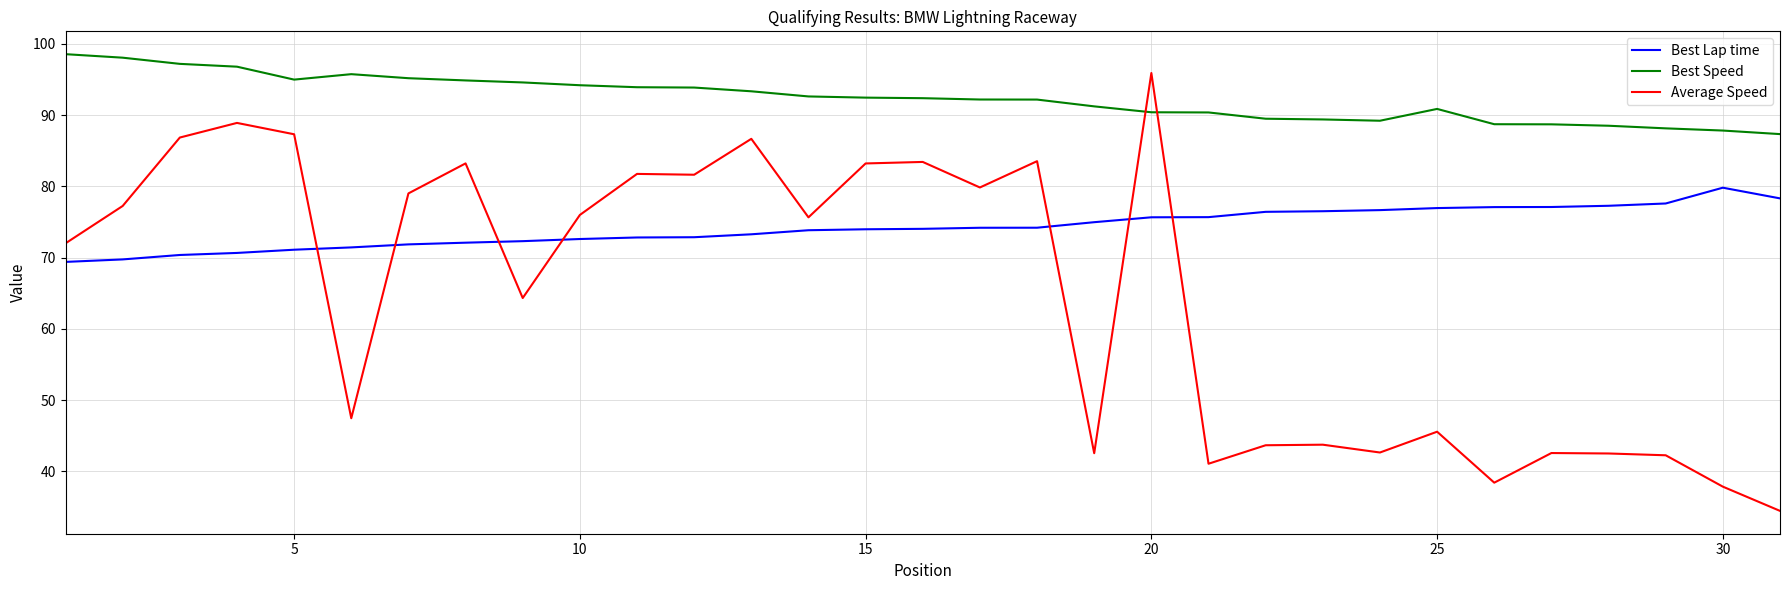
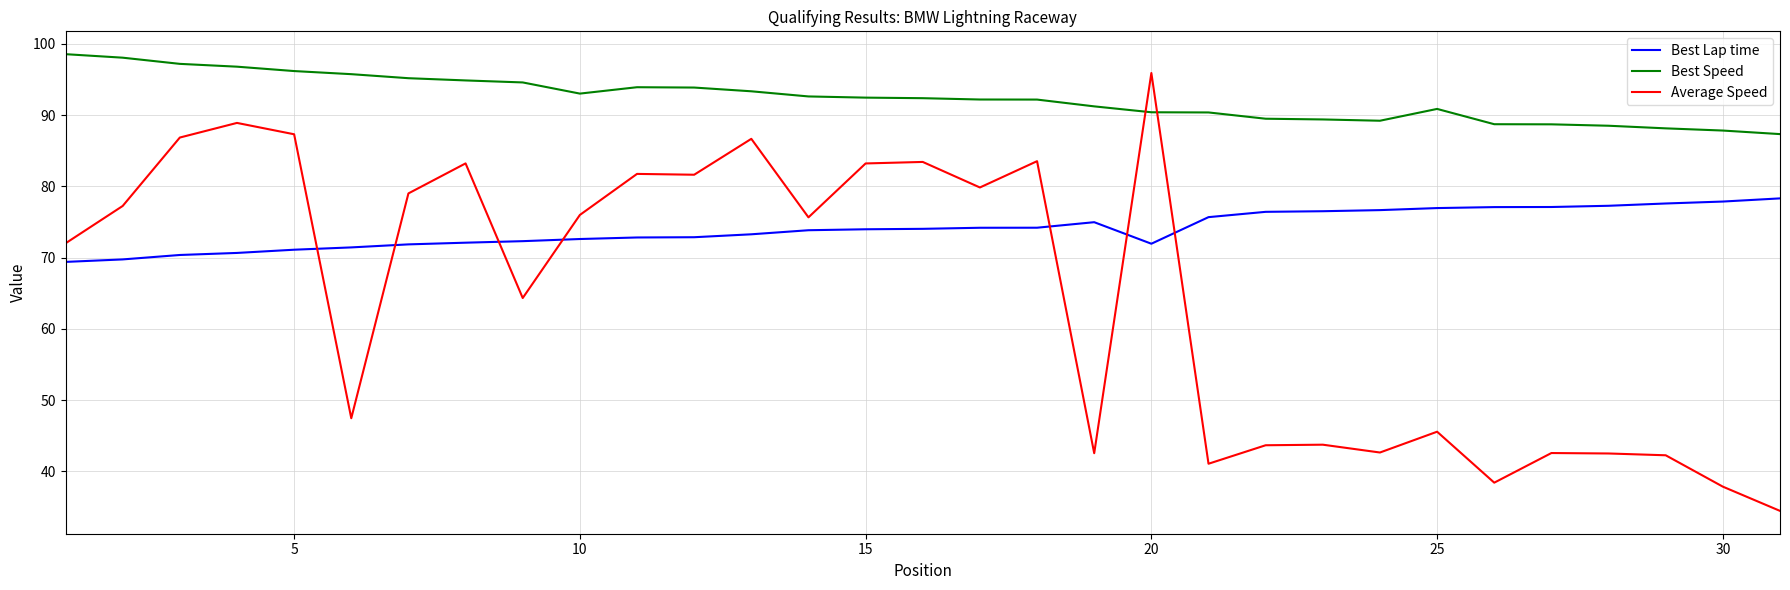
  {
    "Best Lap time": {
      "5": 71,
      "10": 73,
      "15": 74,
-     "20": 76,
+     "20": 72,
      "25": 77,
-     "30": 80
+     "30": 78
    },
    "Best Speed": {
-     "5": 95,
-     "10": 94,
+     "5": 96,
+     "10": 93,
      "15": 92,
      "20": 90,
      "25": 91,
      "30": 88
    },
    "Average Speed": {
      "5": 87,
      "10": 76,
      "15": 83,
      "20": 96,
      "25": 46,
      "30": 38
    }
  }
